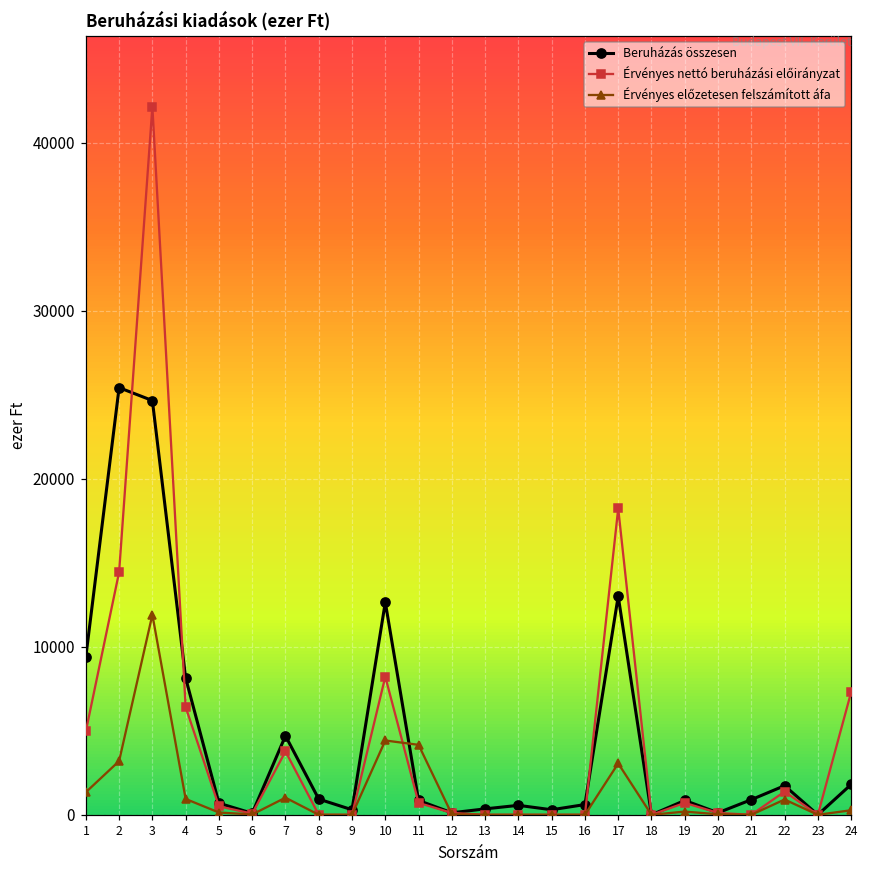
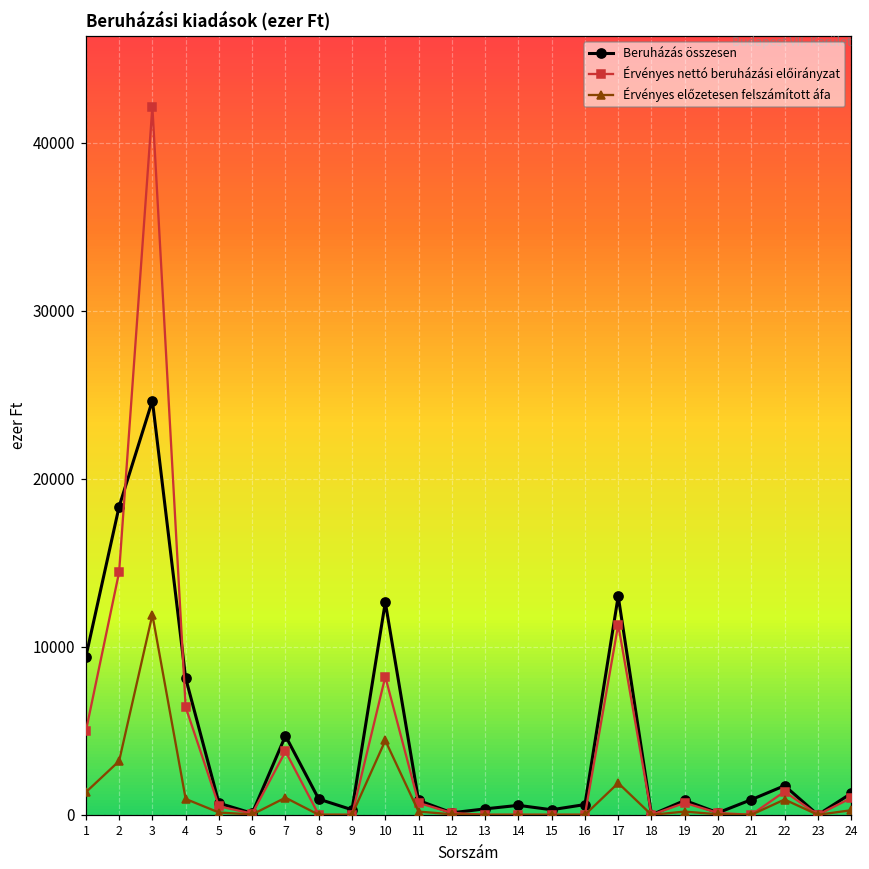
  {
    "Beruházás összesen": {
      "1": 9400,
-     "2": 25400,
+     "2": 18300,
      "3": 24700,
      "4": 8100,
      "5": 700,
      "7": 4700,
      "8": 900,
      "9": 300,
      "10": 12600,
      "13": 400,
      "14": 600,
      "15": 300,
      "16": 600,
      "17": 13000,
      "21": 900,
      "22": 1700,
-     "24": 1800
+     "24": 1300
    },
    "Érvényes nettó beruházási előirányzat": {
      "1": 5000,
      "2": 14400,
      "3": 42100,
      "4": 6400,
      "5": 500,
      "7": 3800,
      "10": 8200,
-     "17": 18200,
+     "17": 11300,
      "22": 1400,
-     "24": 7300
+     "24": 1000
    },
    "Érvényes előzetesen felszámított áfa": {
      "1": 1300,
      "2": 3200,
      "3": 11900,
      "4": 900,
      "5": 100,
      "7": 1000,
      "10": 4400,
-     "11": 4200,
-     "17": 3100,
+     "11": 200,
+     "17": 1900,
      "19": 200,
      "22": 900,
      "24": 300
    }
  }
